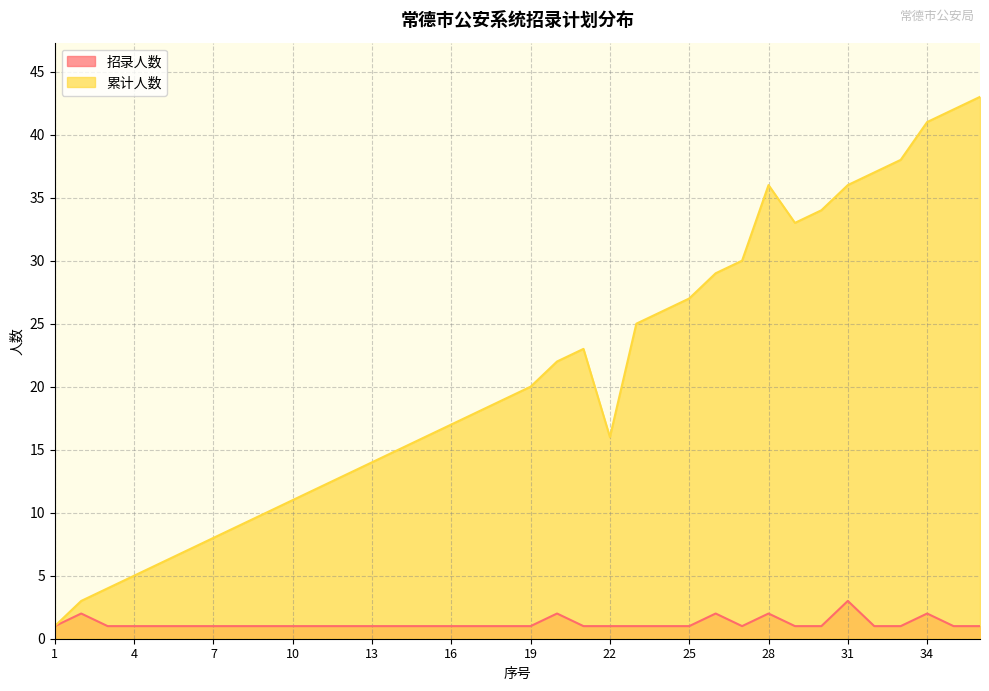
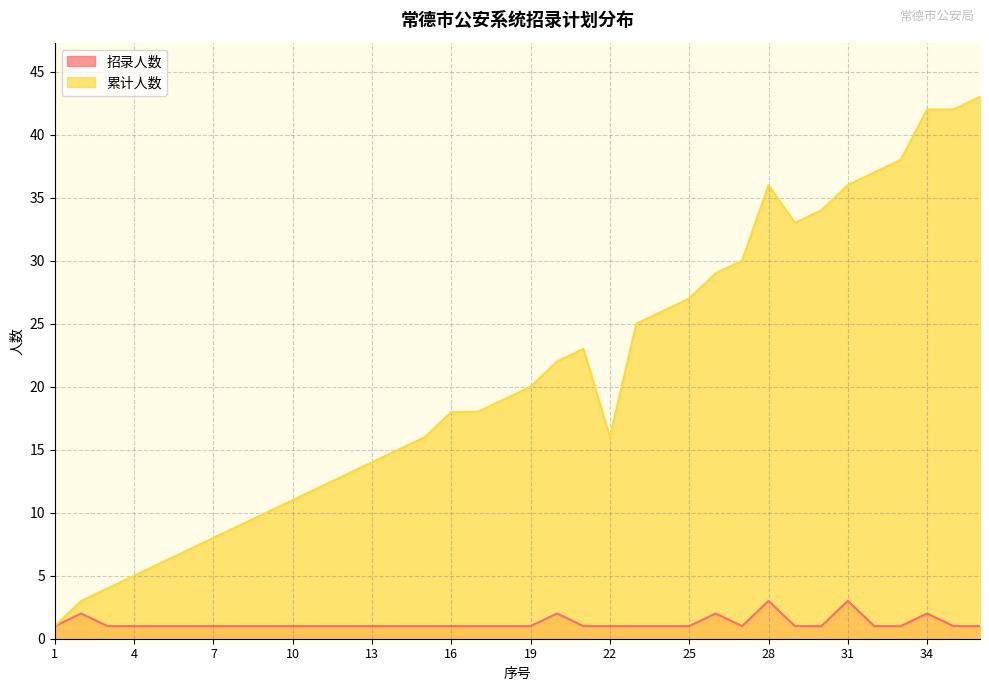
  {
    "招录人数": {
      "4": 1,
      "7": 1,
      "10": 1,
      "13": 1,
      "16": 1,
      "19": 1,
      "22": 1,
      "25": 1,
-     "28": 2,
+     "28": 3,
      "31": 3,
      "34": 2
    },
    "累计人数": {
      "4": 5,
      "7": 8,
      "10": 11,
      "13": 14,
-     "16": 17,
+     "16": 18,
      "19": 20,
      "22": 16,
      "25": 27,
      "28": 36,
      "31": 36,
-     "34": 41
+     "34": 42
    }
  }
